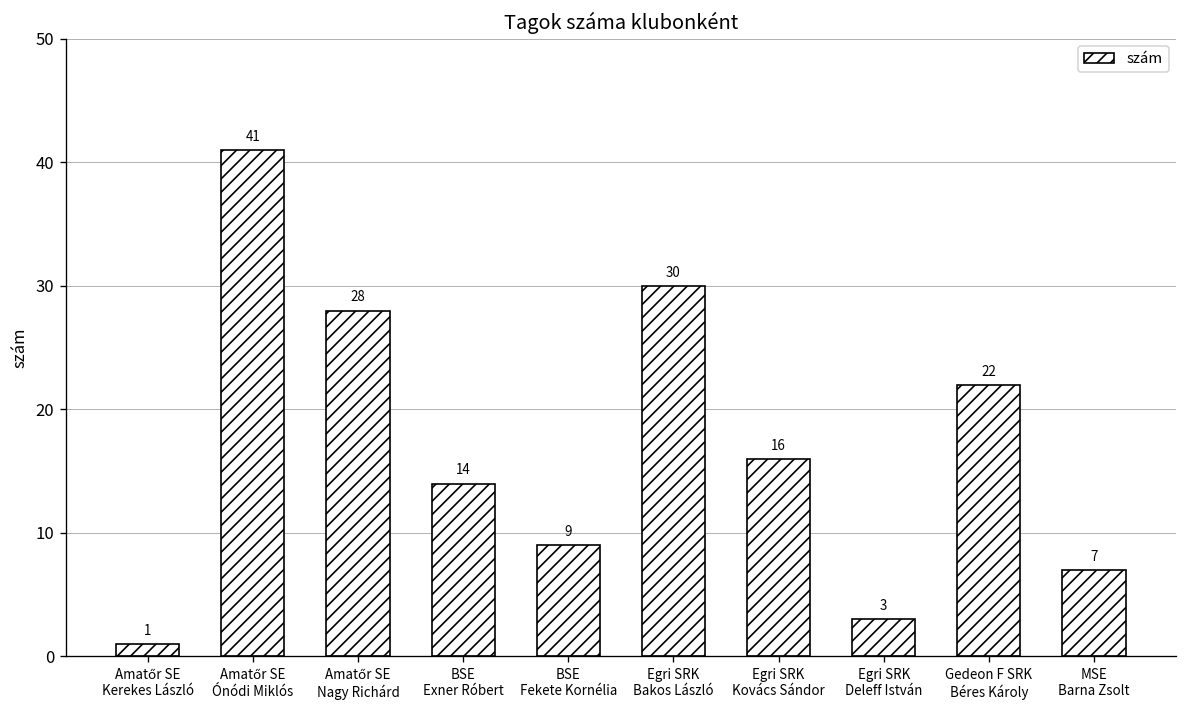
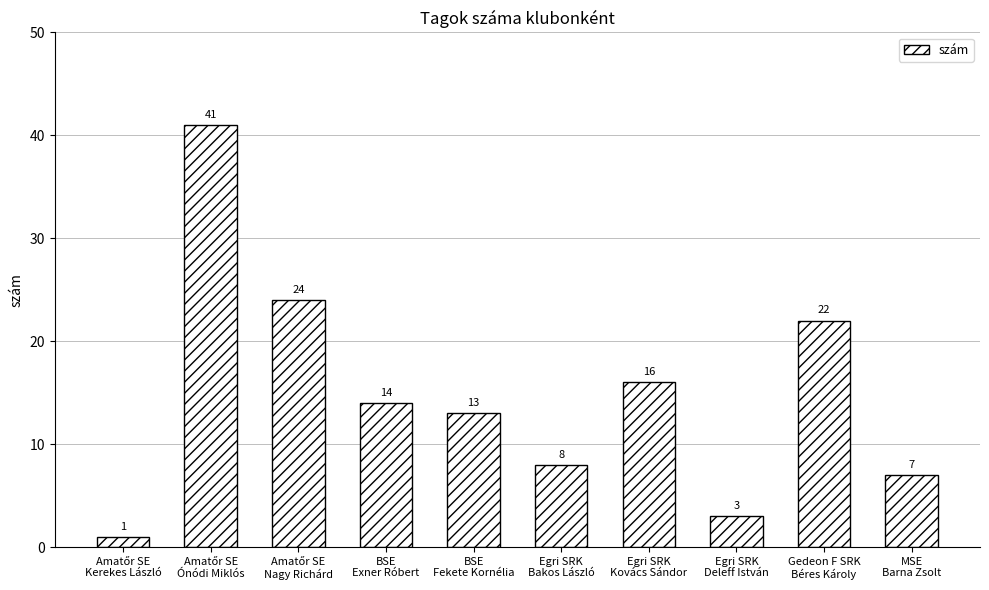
  {
    "Amatőr SE Kerekes László": 1,
    "Amatőr SE Ónódi Miklós": 41,
-   "Amatőr SE Nagy Richárd": 28,
+   "Amatőr SE Nagy Richárd": 24,
    "BSE Exner Róbert": 14,
-   "BSE Fekete Kornélia": 9,
-   "Egri SRK Bakos László": 30,
+   "BSE Fekete Kornélia": 13,
+   "Egri SRK Bakos László": 8,
    "Egri SRK Kovács Sándor": 16,
    "Egri SRK Deleff István": 3,
    "Gedeon F SRK Béres Károly": 22,
    "MSE Barna Zsolt": 7
  }
